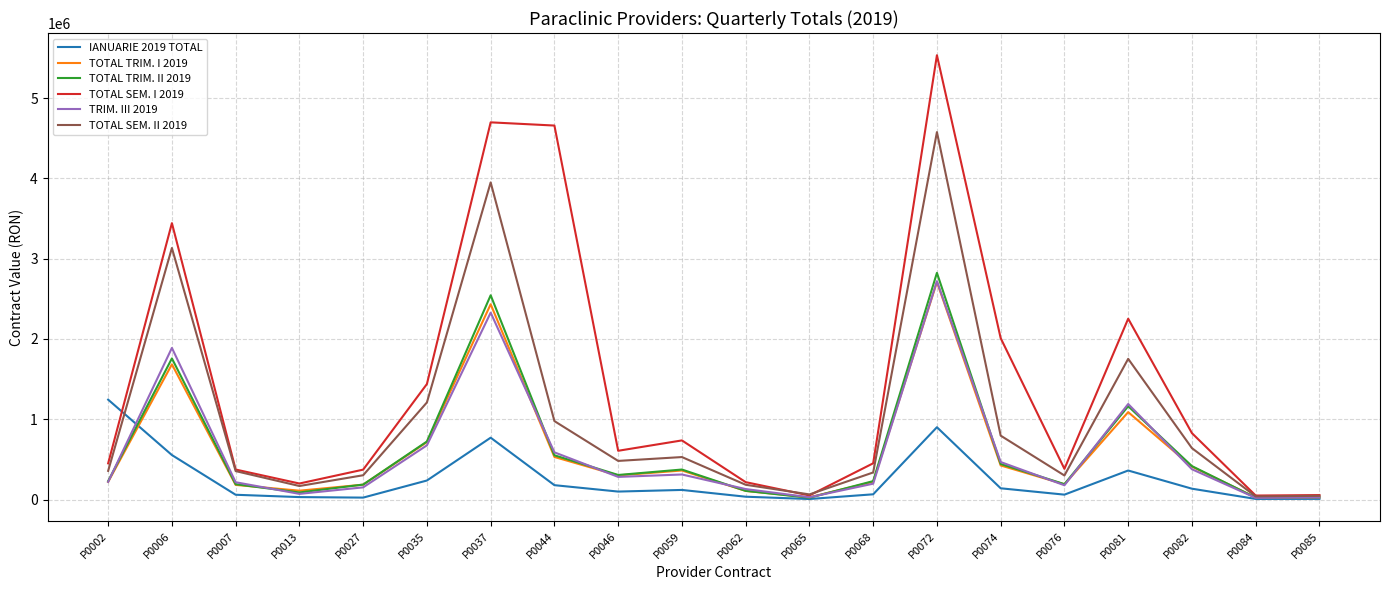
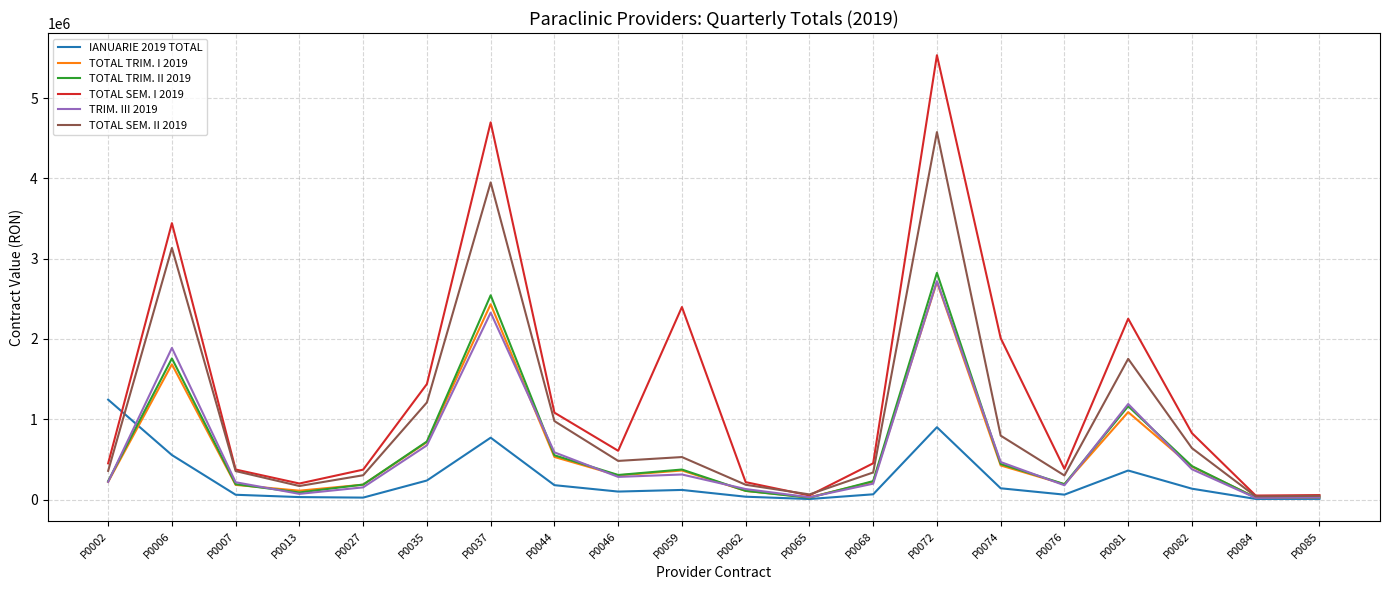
  {
    "IANUARIE 2019 TOTAL": {
      "P0002": 1200000,
      "P0006": 600000,
      "P0007": 100000,
      "P0013": 0,
      "P0027": 0,
      "P0035": 200000,
      "P0037": 800000,
      "P0044": 200000,
      "P0046": 100000,
      "P0059": 100000,
      "P0062": 0,
      "P0068": 100000,
      "P0072": 900000,
      "P0074": 100000,
      "P0076": 100000,
      "P0081": 400000,
      "P0082": 100000
    },
    "TOTAL TRIM. I 2019": {
      "P0006": 1700000,
      "P0037": 2400000,
      "P0081": 1100000
    },
    "TOTAL TRIM. II 2019": {
      "P0006": 1800000,
      "P0037": 2500000,
      "P0072": 2800000
    },
    "TOTAL SEM. I 2019": {
      "P0002": 500000,
      "P0006": 3400000,
      "P0027": 400000,
      "P0035": 1400000,
      "P0037": 4700000,
-     "P0044": 4700000,
+     "P0044": 1100000,
      "P0046": 600000,
-     "P0059": 700000,
+     "P0059": 2400000,
      "P0062": 200000,
      "P0068": 500000,
      "P0072": 5500000,
      "P0074": 2000000,
      "P0076": 400000,
      "P0081": 2300000,
      "P0082": 800000
    },
    "TRIM. III 2019": {
      "P0006": 1900000,
      "P0027": 200000,
      "P0035": 700000,
      "P0037": 2300000,
      "P0044": 600000,
      "P0059": 300000,
      "P0082": 400000
    },
    "TOTAL SEM. II 2019": {
      "P0002": 400000,
      "P0006": 3100000,
      "P0027": 300000,
      "P0035": 1200000,
      "P0037": 3900000,
      "P0044": 1000000,
      "P0046": 500000,
      "P0059": 500000,
      "P0062": 200000,
      "P0068": 300000,
      "P0072": 4600000,
      "P0074": 800000,
      "P0076": 300000,
      "P0081": 1800000,
      "P0082": 600000
    }
  }
